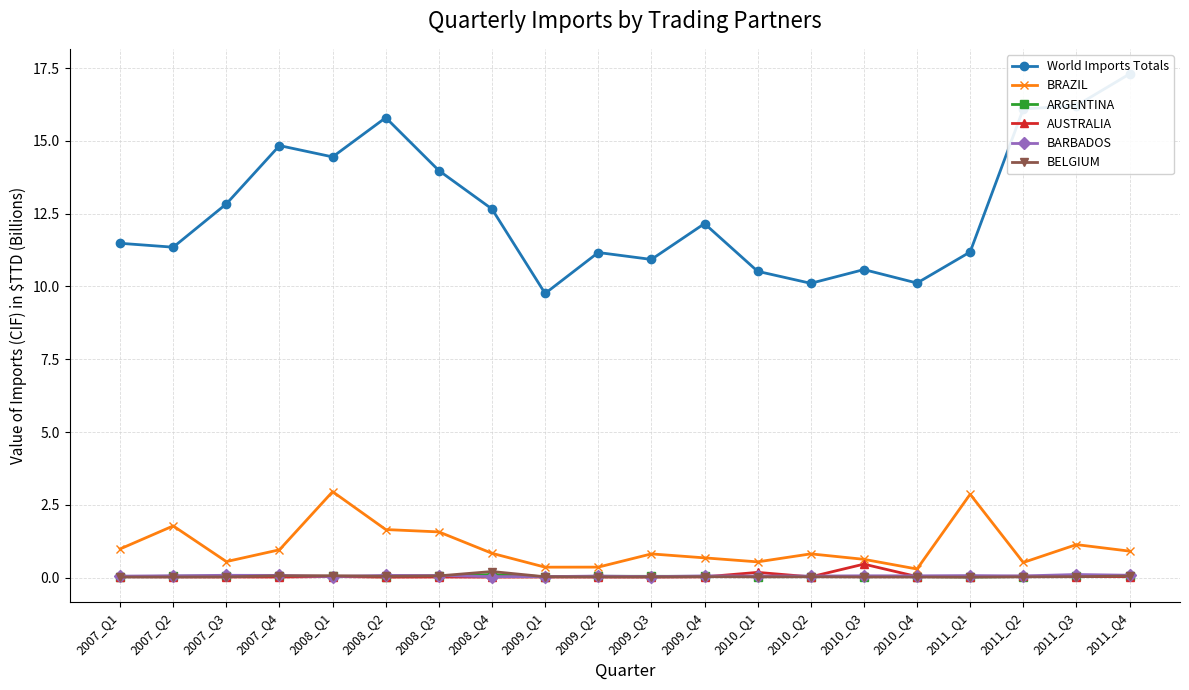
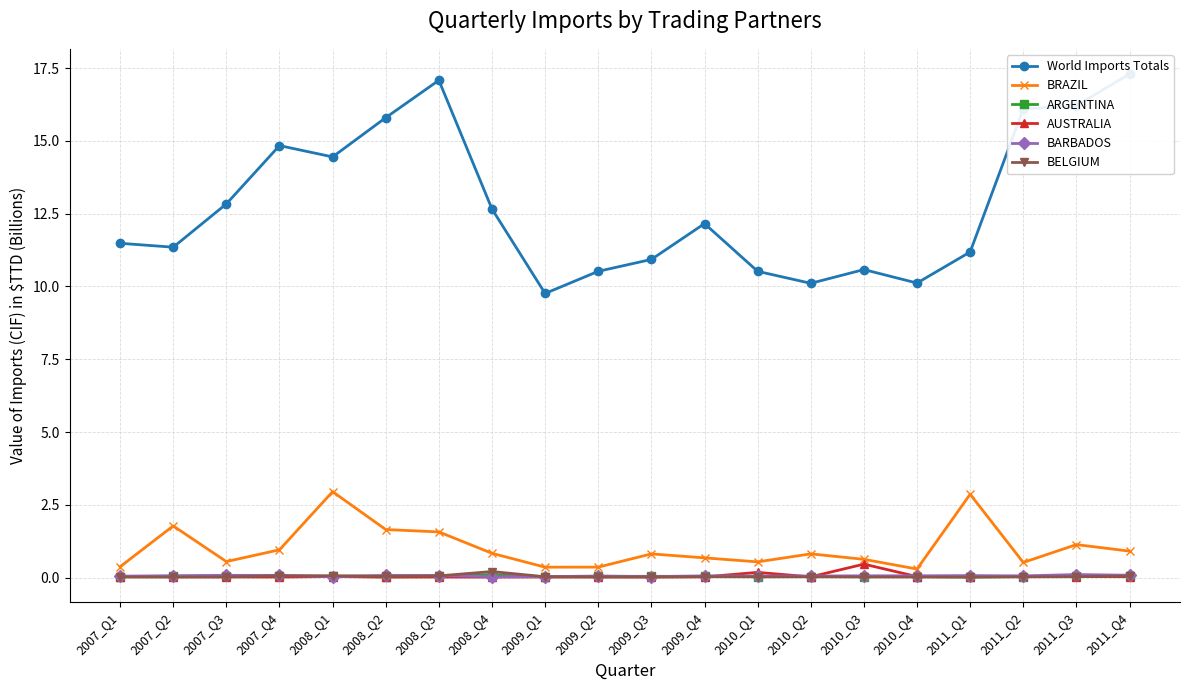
  {
    "World Imports Totals": {
      "2007_Q1": 11.5,
      "2007_Q2": 11.3,
      "2007_Q3": 12.8,
      "2007_Q4": 14.8,
      "2008_Q1": 14.5,
      "2008_Q2": 15.8,
-     "2008_Q3": 14.0,
+     "2008_Q3": 17.1,
      "2008_Q4": 12.7,
      "2009_Q1": 9.8,
-     "2009_Q2": 11.2,
+     "2009_Q2": 10.5,
      "2009_Q3": 10.9,
      "2009_Q4": 12.2,
      "2010_Q1": 10.5,
      "2010_Q2": 10.1,
      "2010_Q3": 10.6,
      "2010_Q4": 10.1,
      "2011_Q1": 11.2
    },
    "BRAZIL": {
-     "2007_Q1": 1.0,
+     "2007_Q1": 0.4,
      "2007_Q2": 1.8,
      "2007_Q3": 0.6,
      "2007_Q4": 1.0,
      "2008_Q1": 3.0,
      "2008_Q2": 1.7,
      "2008_Q3": 1.6,
      "2008_Q4": 0.8,
      "2009_Q1": 0.4,
      "2009_Q2": 0.4,
      "2009_Q3": 0.8,
      "2009_Q4": 0.7,
      "2010_Q1": 0.5,
      "2010_Q2": 0.8,
      "2010_Q3": 0.6,
      "2010_Q4": 0.3,
      "2011_Q1": 2.9,
      "2011_Q2": 0.5,
      "2011_Q3": 1.1,
      "2011_Q4": 0.9
    },
    "AUSTRALIA": {
      "2010_Q1": 0.2,
      "2010_Q3": 0.5
    },
    "BELGIUM": {
      "2008_Q4": 0.2
    }
  }
